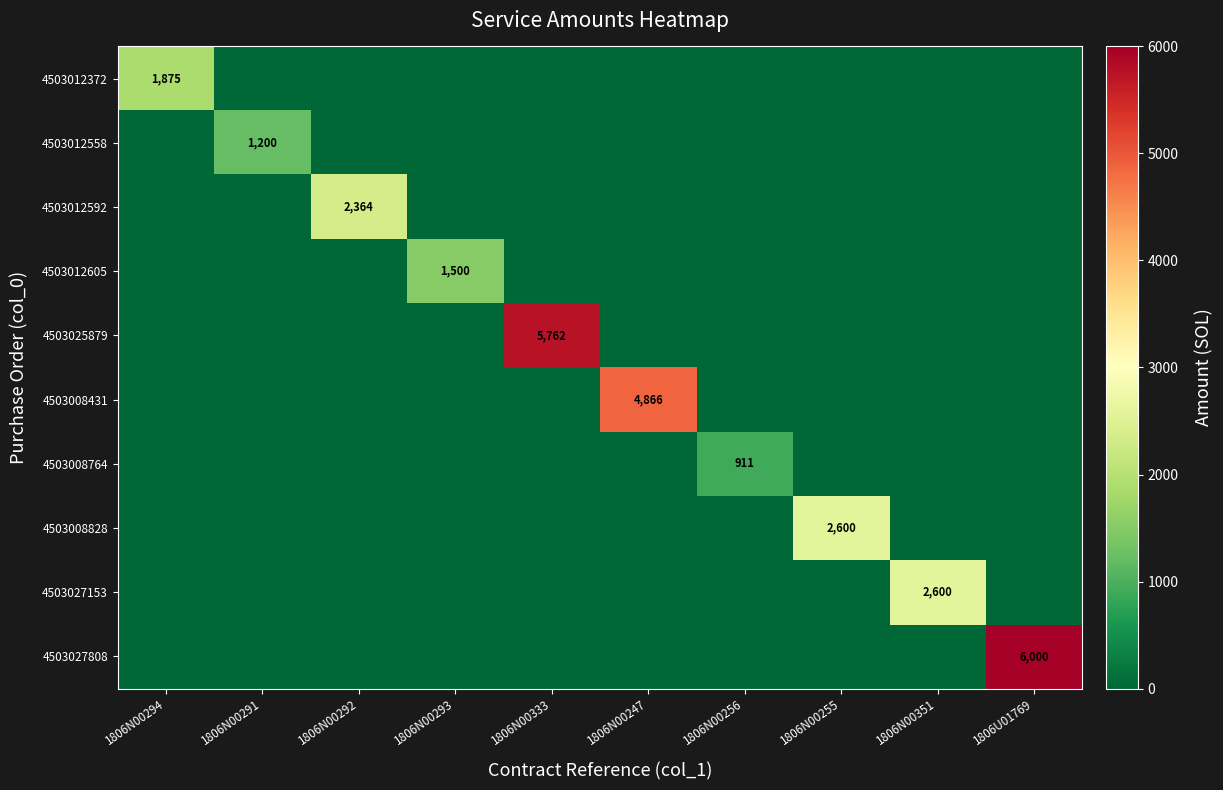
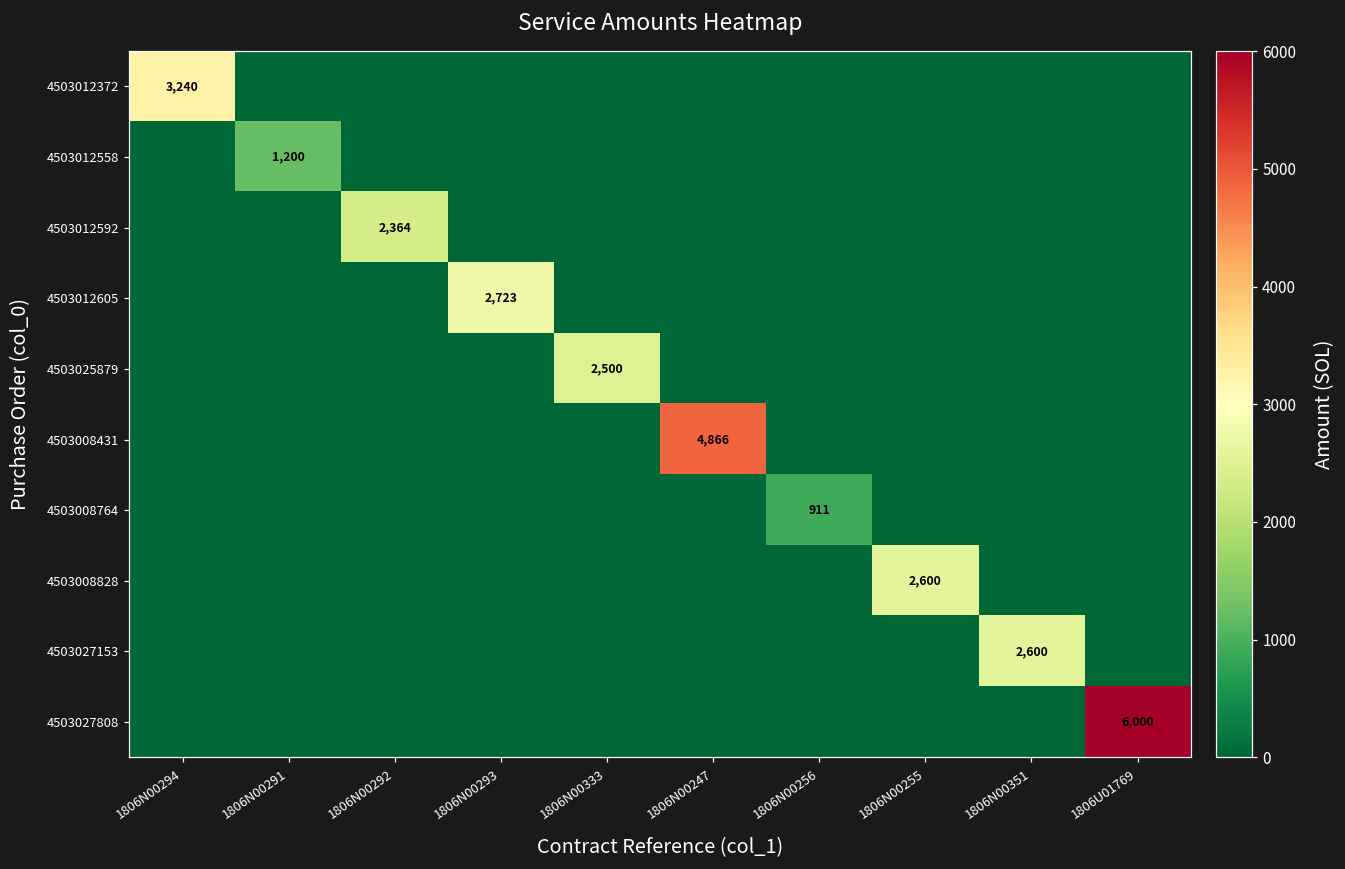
  {
    "4503012372": {
-     "1806N00294": "1,875"
+     "1806N00294": "3,240"
    },
    "4503012558": {
      "1806N00291": "1,200"
    },
    "4503012592": {
      "1806N00292": "2,364"
    },
    "4503012605": {
-     "1806N00293": "1,500"
+     "1806N00293": "2,723"
    },
    "4503025879": {
-     "1806N00333": "5,762"
+     "1806N00333": "2,500"
    },
    "4503008431": {
      "1806N00247": "4,866"
    },
    "4503008764": {
      "1806N00256": "911"
    },
    "4503008828": {
      "1806N00255": "2,600"
    },
    "4503027153": {
      "1806N00351": "2,600"
    },
    "4503027808": {
      "1806U01769": "6,000"
    }
  }
